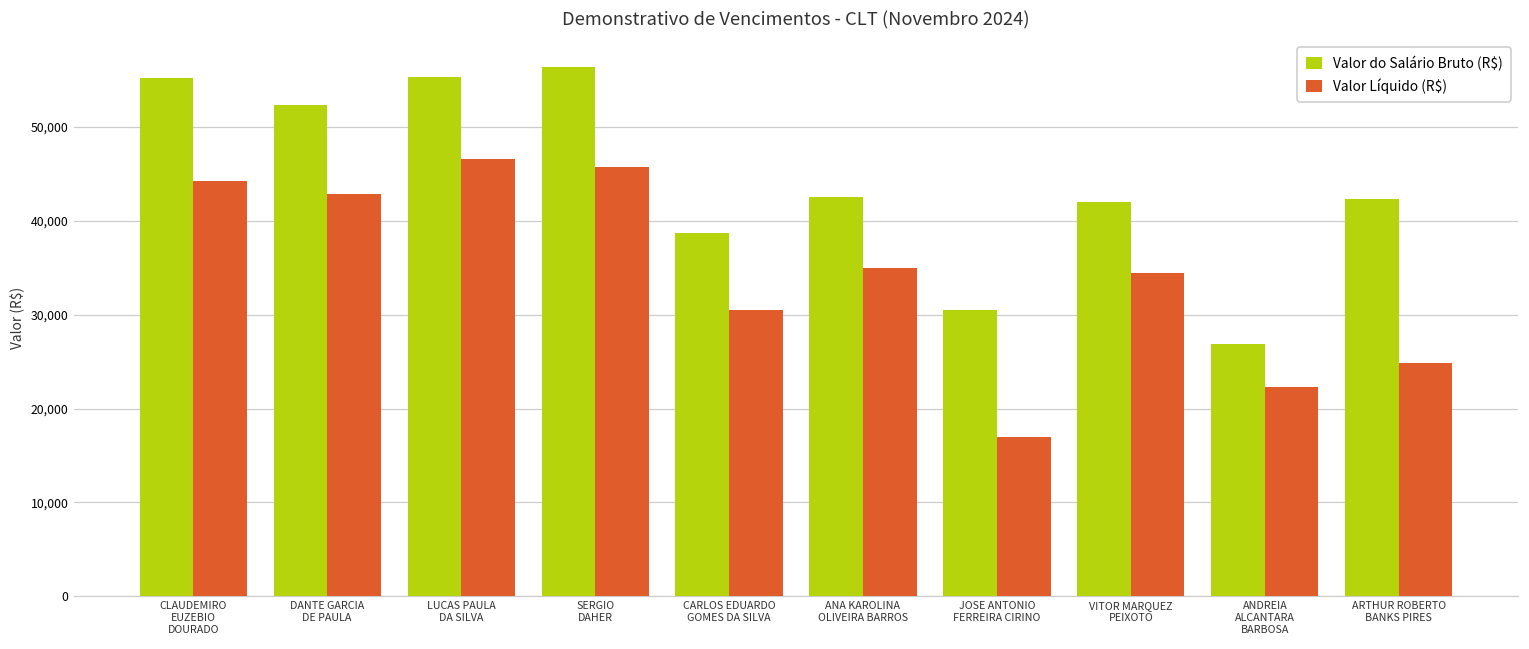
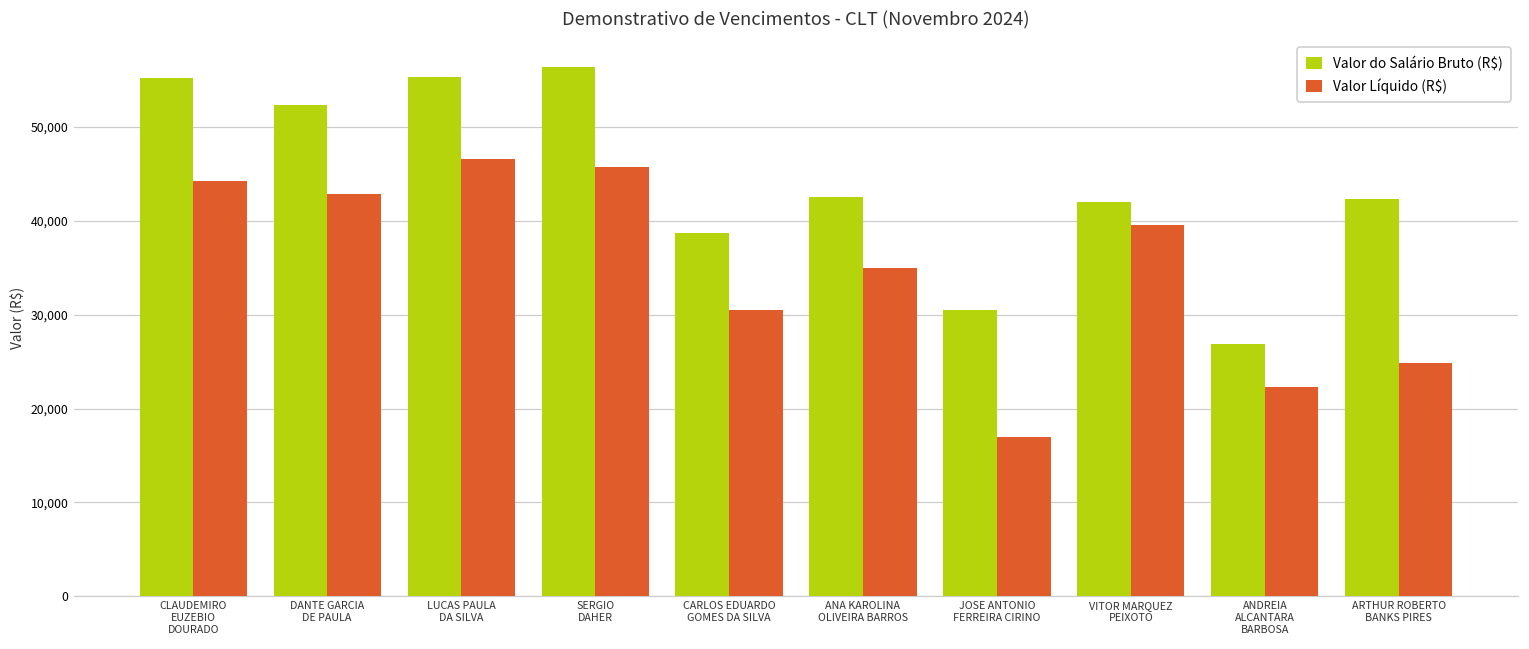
  {
    "Valor do Salário Bruto (R$)": {
      "CLAUDEMIRO EUZEBIO DOURADO": "55,000",
      "DANTE GARCIA DE PAULA": "52,000",
      "LUCAS PAULA DA SILVA": "55,000",
      "SERGIO DAHER": "56,000",
      "CARLOS EDUARDO GOMES DA SILVA": "39,000",
      "ANA KAROLINA OLIVEIRA BARROS": "43,000",
      "JOSE ANTONIO FERREIRA CIRINO": "30,000",
      "VITOR MARQUEZ PEIXOTO": "42,000",
      "ANDREIA ALCANTARA BARBOSA": "27,000",
      "ARTHUR ROBERTO BANKS PIRES": "42,000"
    },
    "Valor Líquido (R$)": {
      "CLAUDEMIRO EUZEBIO DOURADO": "44,000",
      "DANTE GARCIA DE PAULA": "43,000",
      "LUCAS PAULA DA SILVA": "47,000",
      "SERGIO DAHER": "46,000",
      "CARLOS EDUARDO GOMES DA SILVA": "31,000",
      "ANA KAROLINA OLIVEIRA BARROS": "35,000",
      "JOSE ANTONIO FERREIRA CIRINO": "17,000",
-     "VITOR MARQUEZ PEIXOTO": "34,000",
+     "VITOR MARQUEZ PEIXOTO": "40,000",
      "ANDREIA ALCANTARA BARBOSA": "22,000",
      "ARTHUR ROBERTO BANKS PIRES": "25,000"
    }
  }
